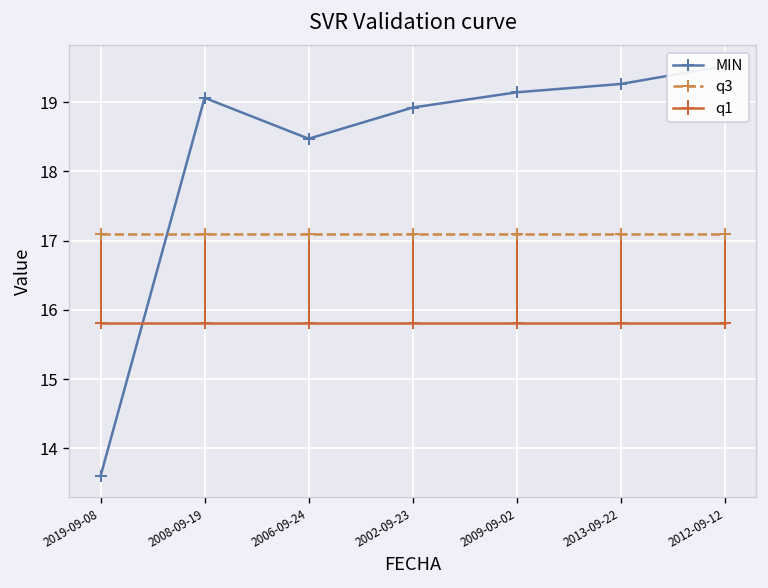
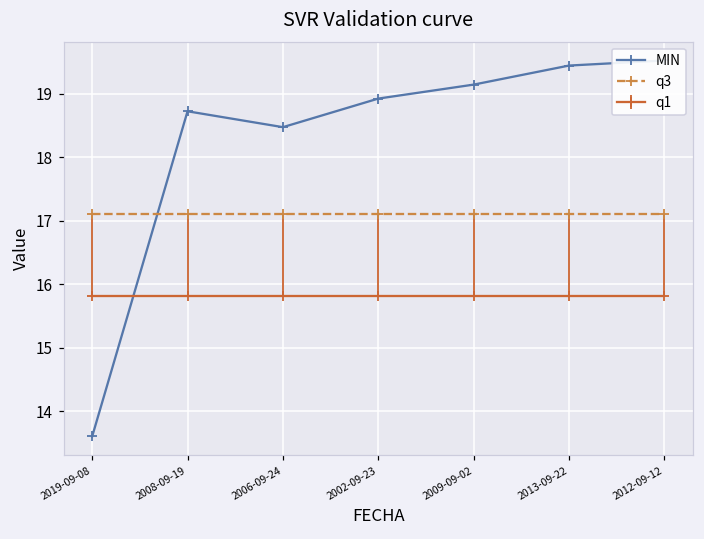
  {
    "MIN": {
      "2019-09-08": 13.6,
-     "2008-09-19": 19.1,
+     "2008-09-19": 18.7,
      "2006-09-24": 18.5,
      "2002-09-23": 18.9,
      "2009-09-02": 19.1,
-     "2013-09-22": 19.3
+     "2013-09-22": 19.4
    }
  }
